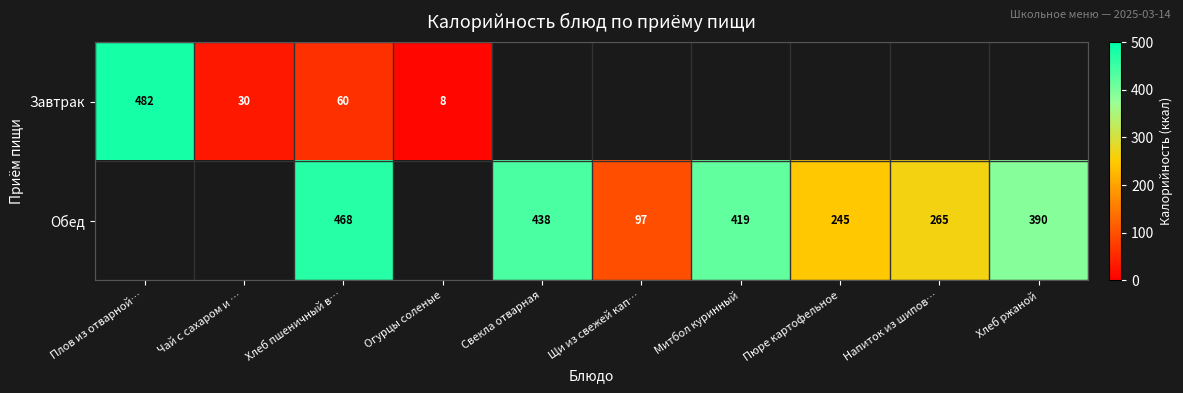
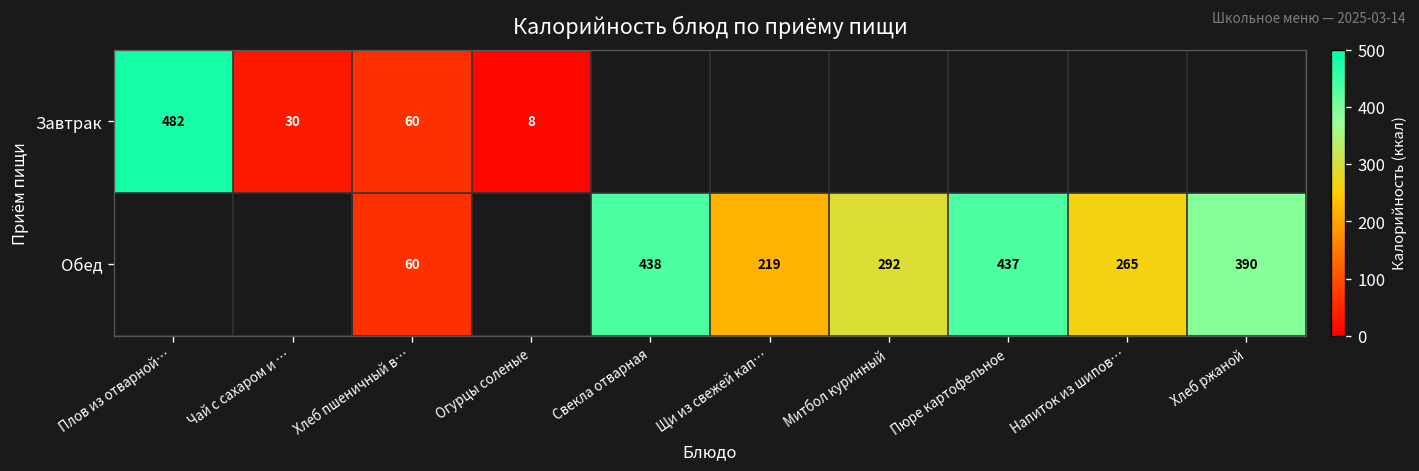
  {
    "Завтрак": {
      "Плов из отварной…": 482,
      "Чай с сахаром и …": 30,
      "Хлеб пшеничный в…": 60,
      "Огурцы соленые": 8
    },
    "Обед": {
-     "Хлеб пшеничный в…": 468,
+     "Хлеб пшеничный в…": 60,
      "Свекла отварная": 438,
-     "Щи из свежей кап…": 97,
-     "Митбол куринный": 419,
-     "Пюре картофельное": 245,
+     "Щи из свежей кап…": 219,
+     "Митбол куринный": 292,
+     "Пюре картофельное": 437,
      "Напиток из шипов…": 265,
      "Хлеб ржаной": 390
    }
  }
